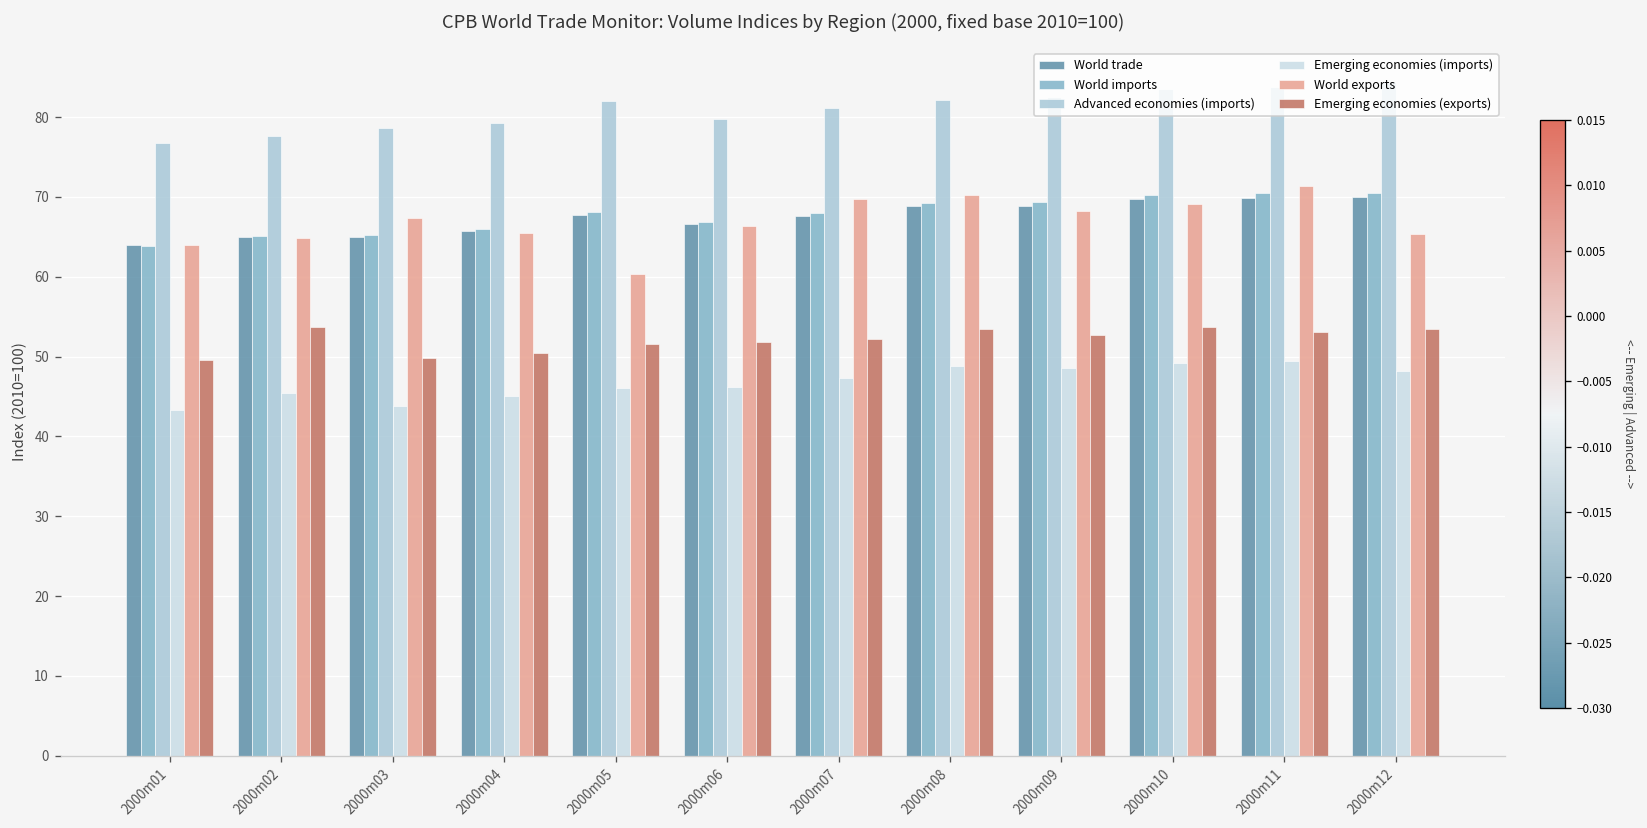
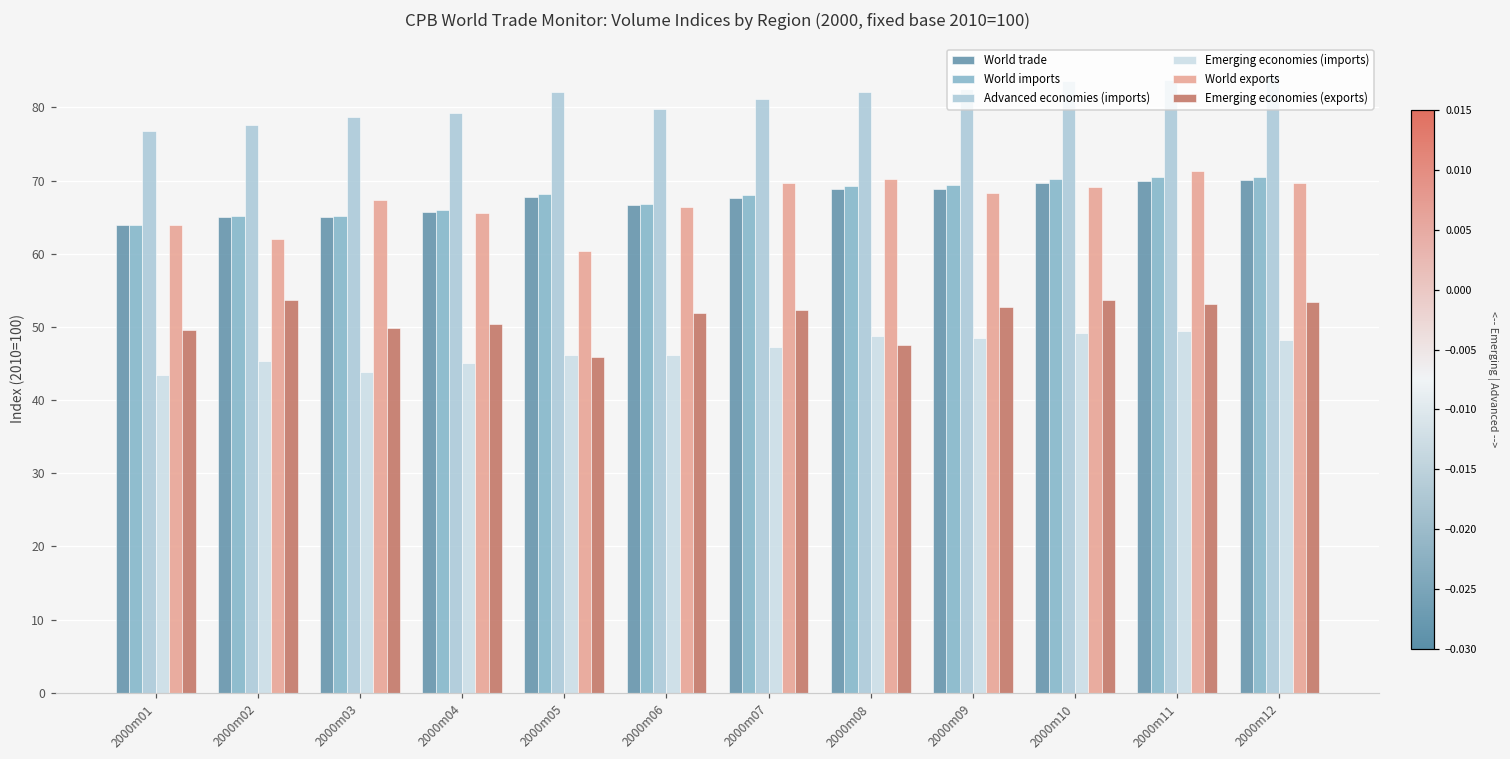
  {
    "World exports": {
      "2000m01": 64,
-     "2000m02": 65,
+     "2000m02": 62,
      "2000m03": 67,
      "2000m04": 66,
      "2000m05": 60,
      "2000m06": 66,
      "2000m07": 70,
      "2000m08": 70,
      "2000m09": 68,
      "2000m10": 69,
      "2000m11": 71,
-     "2000m12": 65
+     "2000m12": 70
    },
    "Emerging economies (exports)": {
      "2000m01": 50,
      "2000m02": 54,
      "2000m03": 50,
      "2000m04": 50,
-     "2000m05": 52,
+     "2000m05": 46,
      "2000m06": 52,
      "2000m07": 52,
-     "2000m08": 53,
+     "2000m08": 48,
      "2000m09": 53,
      "2000m10": 54,
      "2000m11": 53,
      "2000m12": 53
    }
  }
